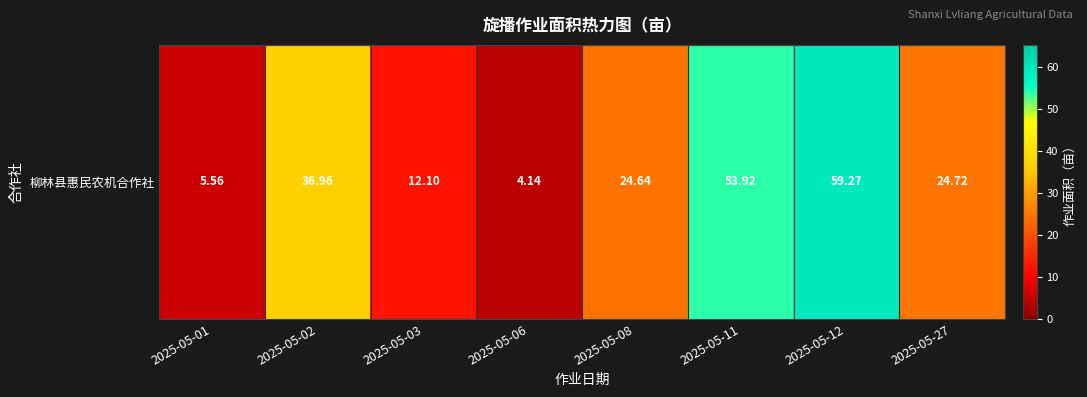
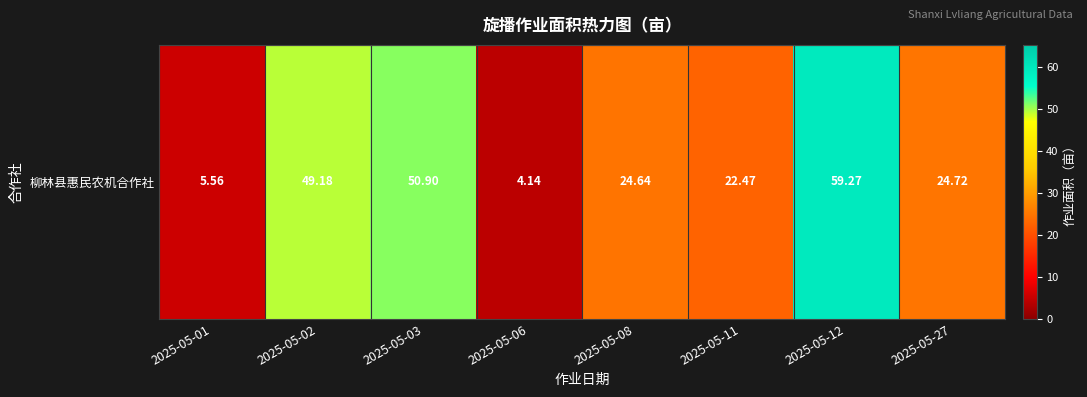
  {
    "柳林县惠民农机合作社": {
      "2025-05-01": 5.56,
-     "2025-05-02": 36.96,
-     "2025-05-03": 12.10,
+     "2025-05-02": 49.18,
+     "2025-05-03": 50.90,
      "2025-05-06": 4.14,
      "2025-05-08": 24.64,
-     "2025-05-11": 53.92,
+     "2025-05-11": 22.47,
      "2025-05-12": 59.27,
      "2025-05-27": 24.72
    }
  }
